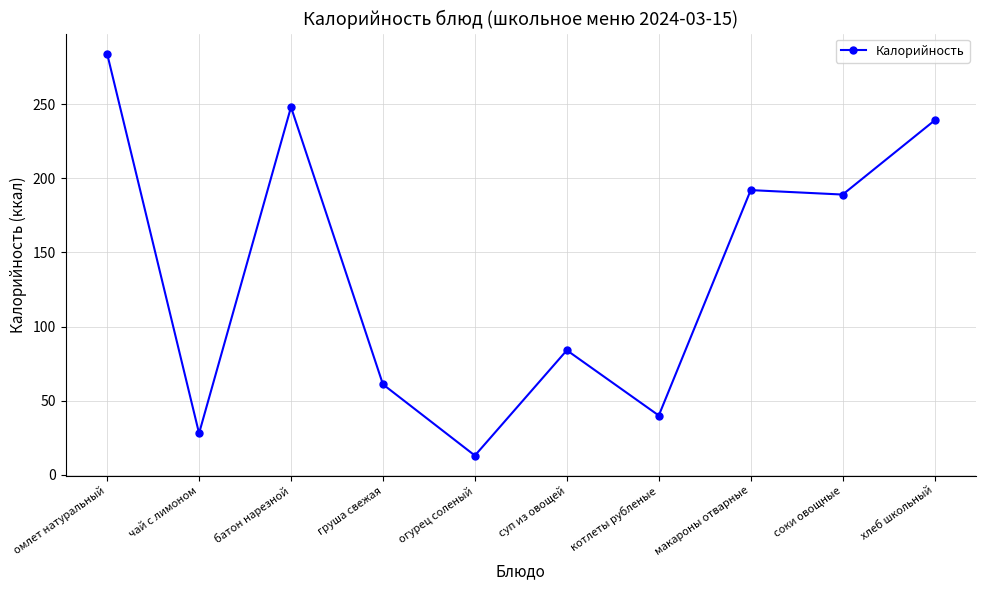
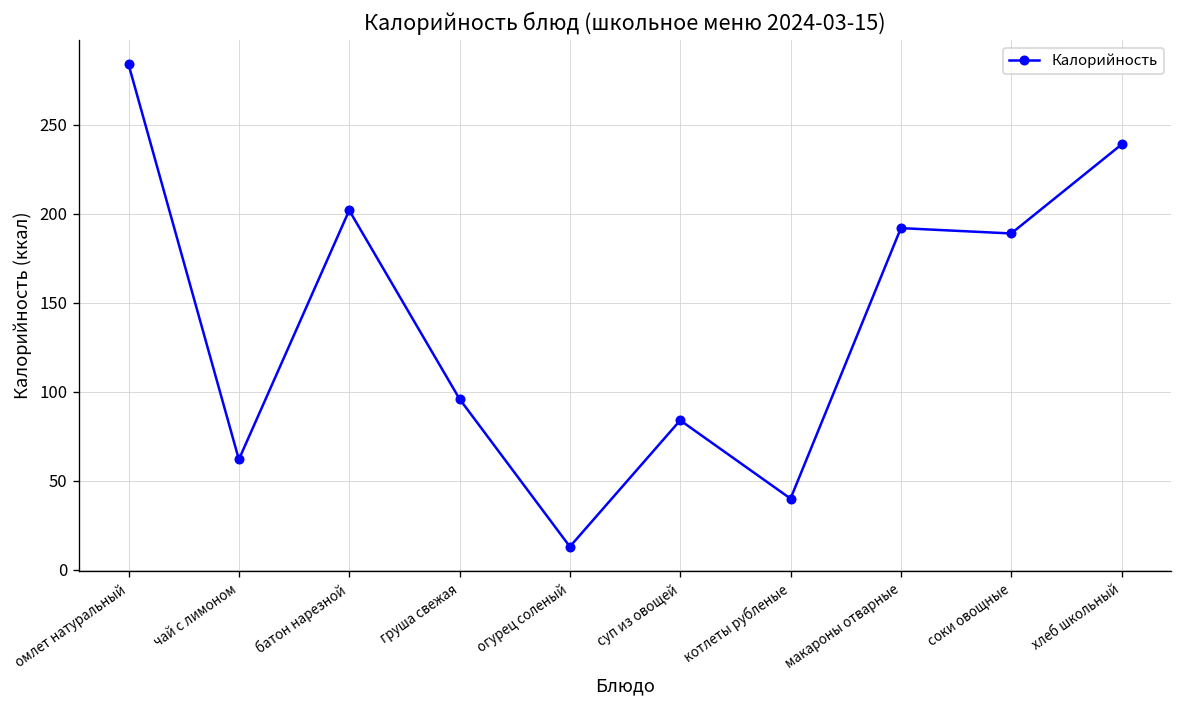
  {
    "омлет натуральный": 284,
-   "чай с лимоном": 28,
-   "батон нарезной": 248,
-   "груша свежая": 61,
+   "чай с лимоном": 62,
+   "батон нарезной": 202,
+   "груша свежая": 96,
    "огурец соленый": 13,
    "суп из овощей": 84,
    "котлеты рубленые": 40,
    "макароны отварные": 192,
    "соки овощные": 189,
    "хлеб школьный": 239
  }
